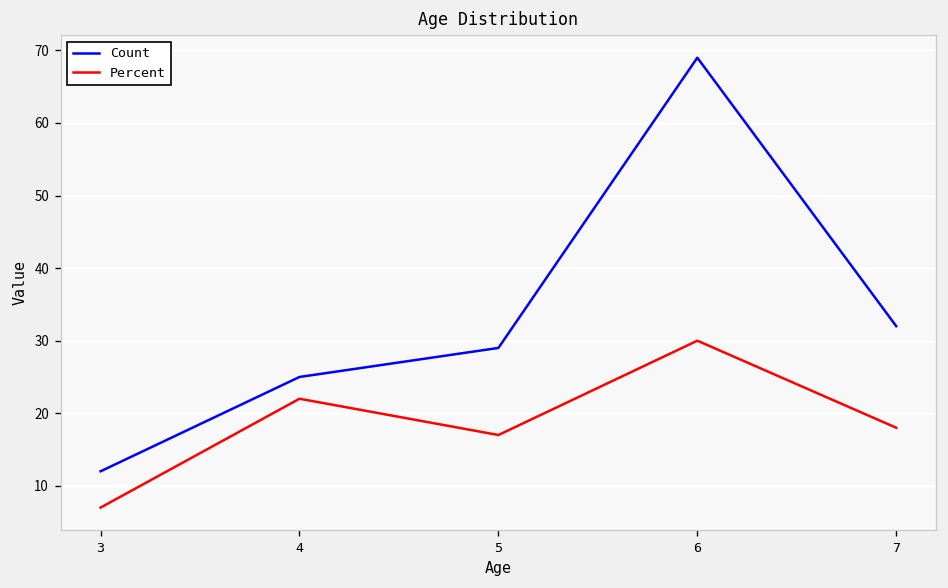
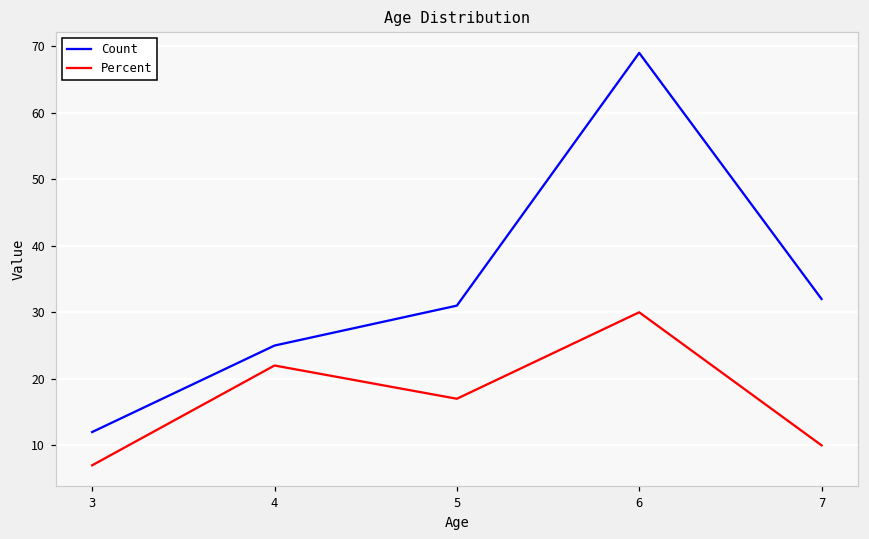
  {
    "Count": {
      "3": 12,
      "4": 25,
-     "5": 29,
+     "5": 31,
      "6": 69,
      "7": 32
    },
    "Percent": {
      "3": 7,
      "4": 22,
      "5": 17,
      "6": 30,
-     "7": 18
+     "7": 10
    }
  }
